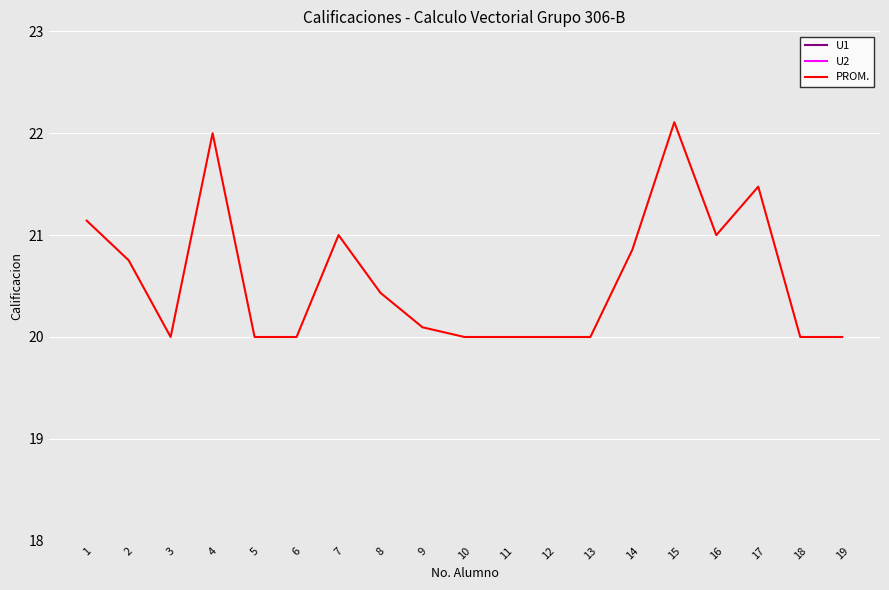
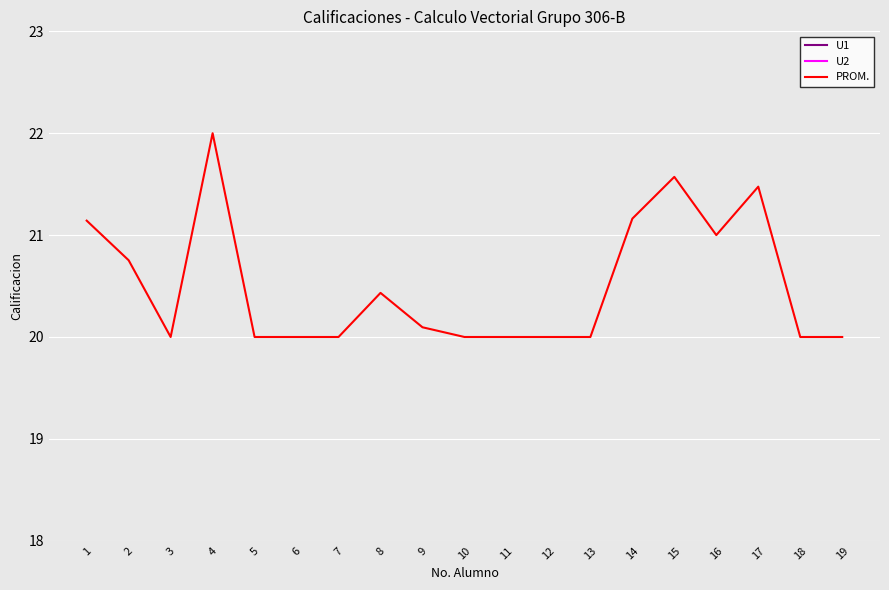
  {
    "PROM.": {
      "1": 21.14,
      "2": 20.75,
      "3": 20.00,
      "4": 22.00,
      "5": 20.00,
      "6": 20.00,
-     "7": 21,
+     "7": 20,
      "8": 20.43,
      "9": 20.10,
      "10": 20.00,
      "11": 20.00,
      "12": 20.00,
      "13": 20.00,
-     "14": 20.86,
-     "15": 22.11,
+     "14": 21.16,
+     "15": 21.57,
      "16": 21.00,
      "17": 21.48,
      "18": 20.00,
      "19": 20.00
    }
  }
